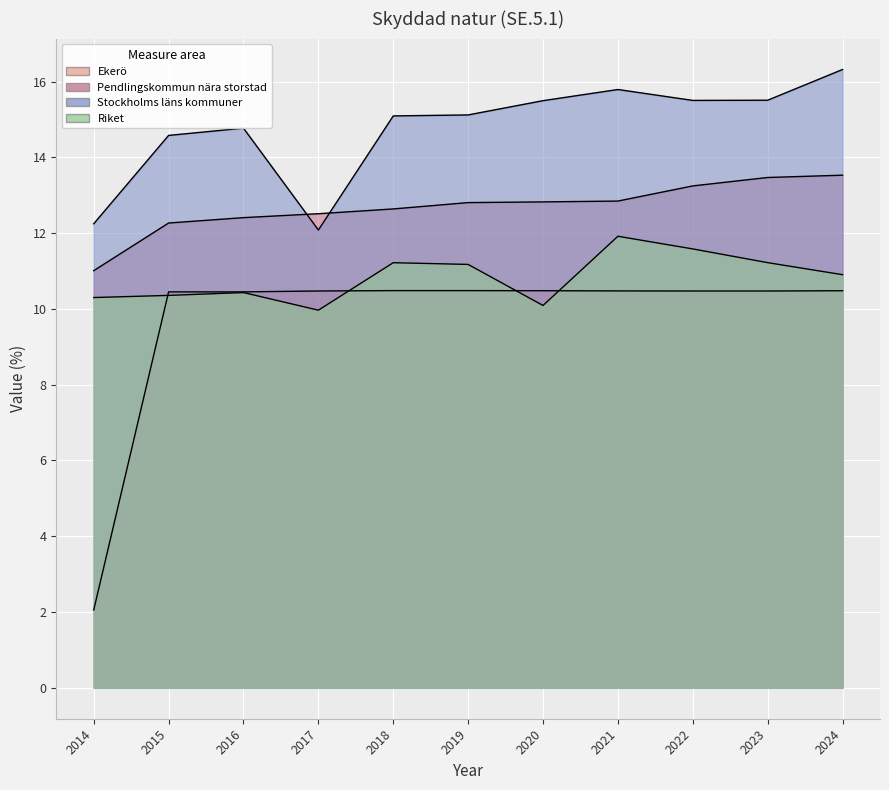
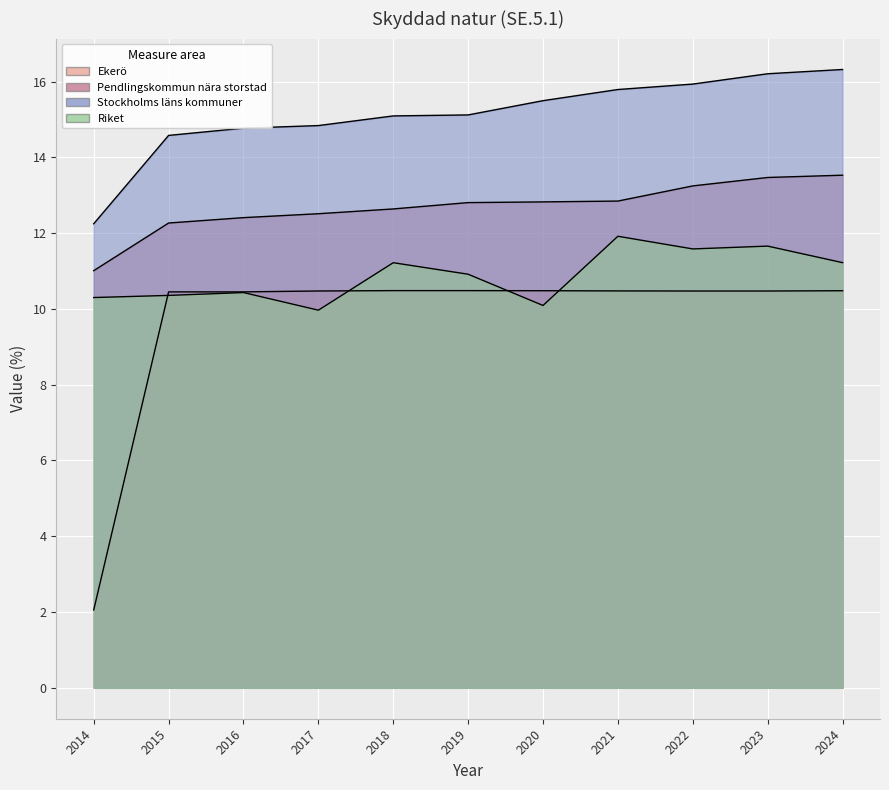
  {
    "Stockholms läns kommuner": {
      "2014": 12.2,
      "2015": 14.6,
-     "2017": 12.1,
+     "2017": 14.8,
      "2018": 15.1,
      "2019": 15.1,
      "2020": 15.5,
      "2021": 15.8,
-     "2022": 15.5,
-     "2023": 15.5,
+     "2022": 15.9,
+     "2023": 16.2,
      "2024": 16.3
    },
    "Riket": {
      "2014": 10.3,
      "2015": 10.4,
      "2017": 10.0,
      "2018": 11.2,
-     "2019": 11.2,
+     "2019": 10.9,
      "2020": 10.1,
      "2021": 11.9,
      "2022": 11.6,
-     "2023": 11.2,
-     "2024": 10.9
+     "2023": 11.7,
+     "2024": 11.2
    }
  }
